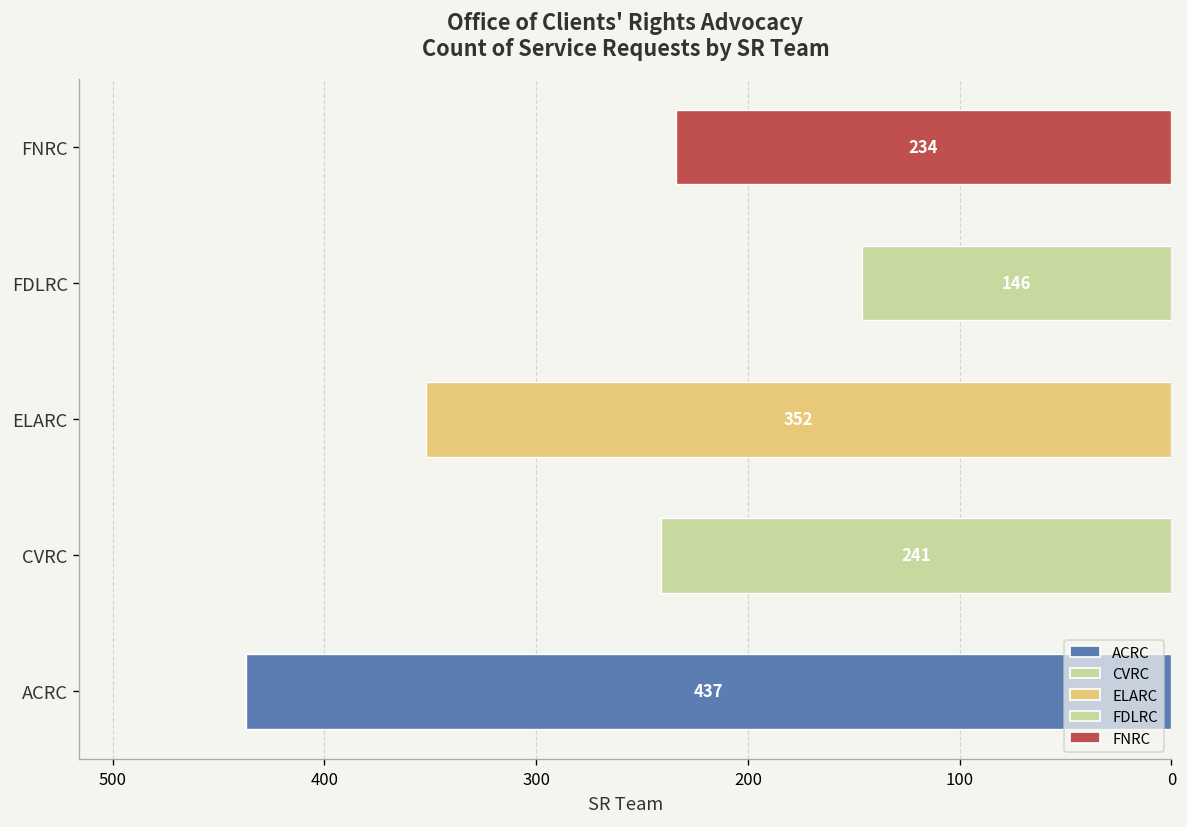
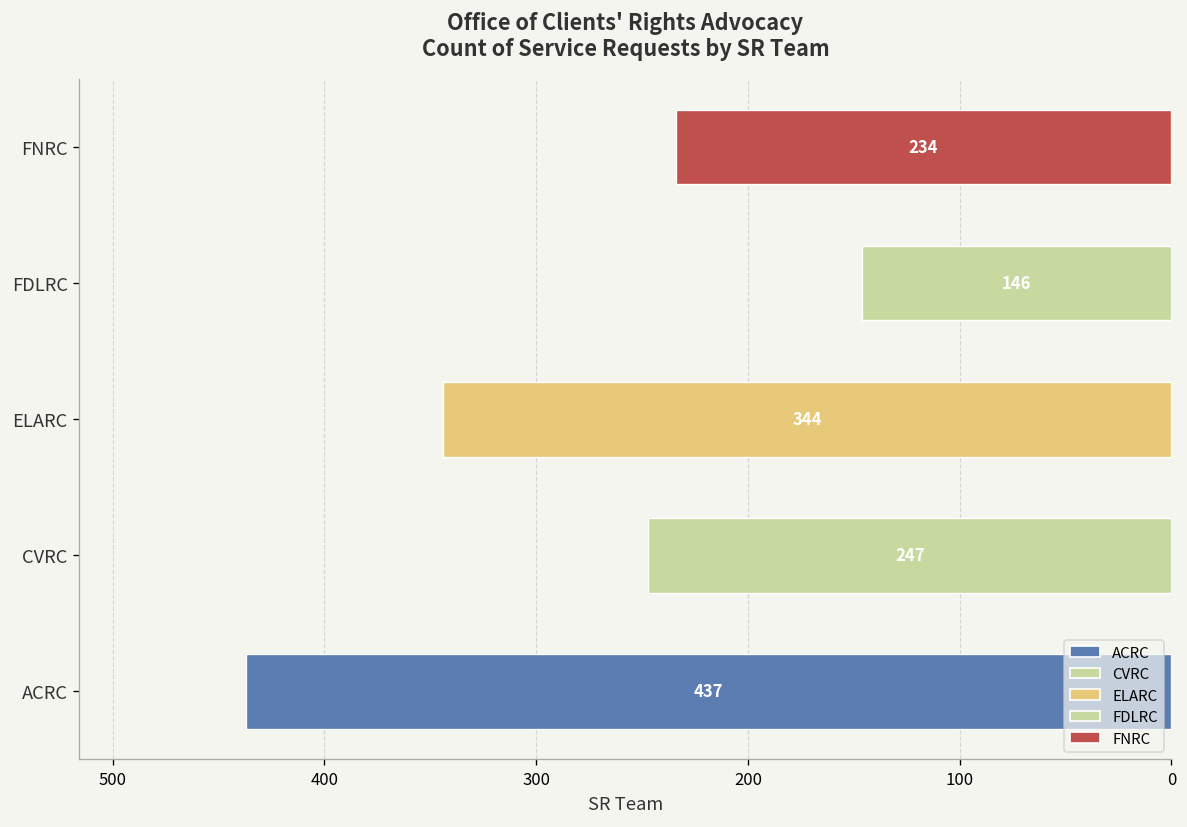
  {
-   "ELARC": 352,
-   "CVRC": 241
+   "ELARC": 344,
+   "CVRC": 247
  }
